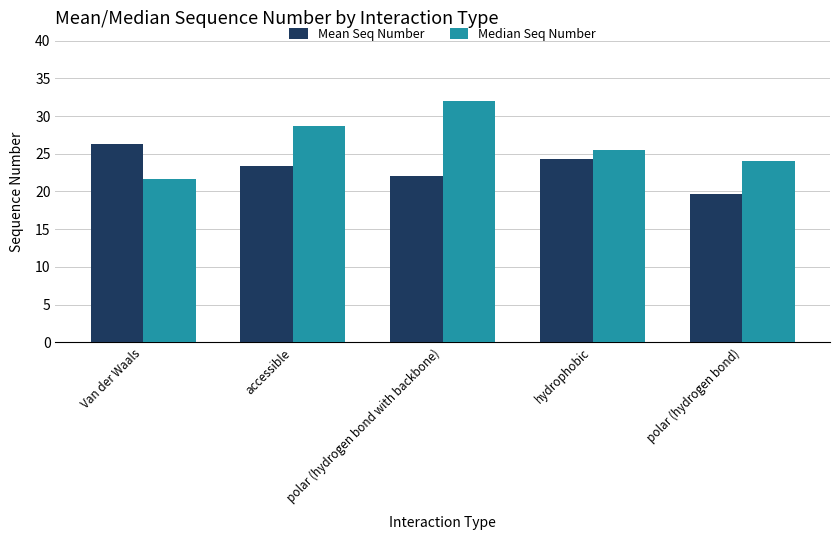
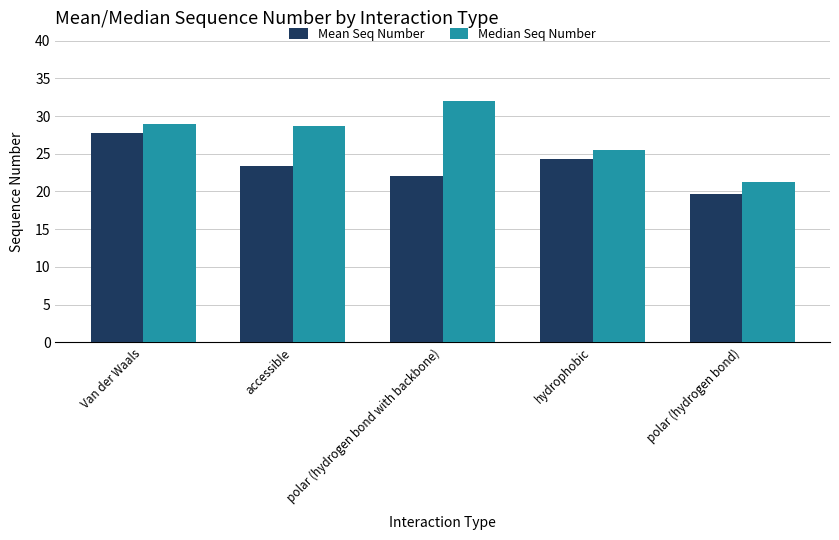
  {
    "Mean Seq Number": {
-     "Van der Waals": 26,
+     "Van der Waals": 28,
      "accessible": 23,
      "polar (hydrogen bond with backbone)": 22,
      "hydrophobic": 24,
      "polar (hydrogen bond)": 20
    },
    "Median Seq Number": {
-     "Van der Waals": 22,
+     "Van der Waals": 29,
      "accessible": 29,
      "polar (hydrogen bond with backbone)": 32,
      "hydrophobic": 26,
-     "polar (hydrogen bond)": 24
+     "polar (hydrogen bond)": 21
    }
  }
